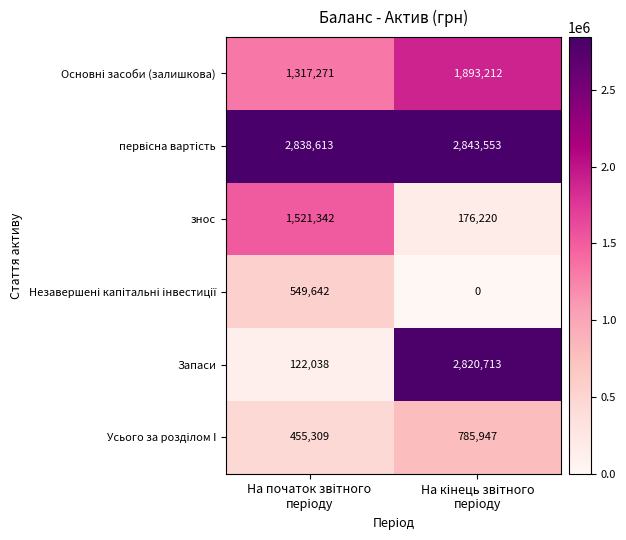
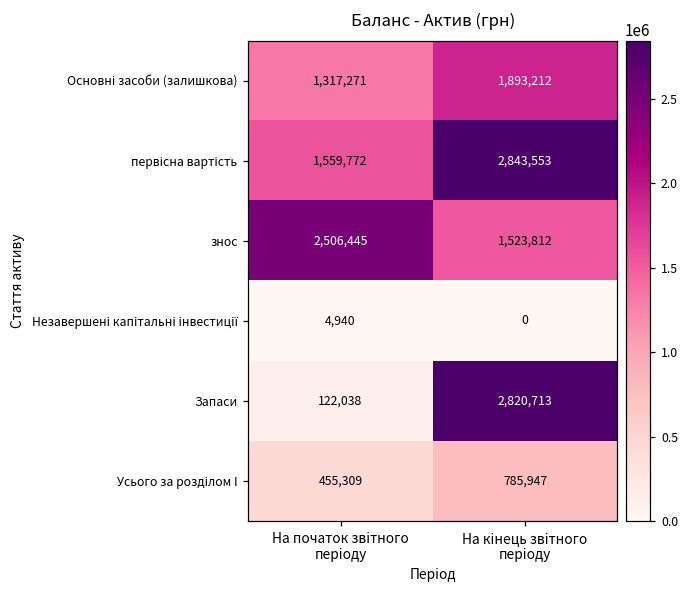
  {
    "Основні засоби (залишкова)": {
      "На початок звітного періоду": "1,317,271",
      "На кінець звітного періоду": "1,893,212"
    },
    "первісна вартість": {
-     "На початок звітного періоду": "2,838,613",
+     "На початок звітного періоду": "1,559,772",
      "На кінець звітного періоду": "2,843,553"
    },
    "знос": {
-     "На початок звітного періоду": "1,521,342",
-     "На кінець звітного періоду": "176,220"
+     "На початок звітного періоду": "2,506,445",
+     "На кінець звітного періоду": "1,523,812"
    },
    "Незавершені капітальні інвестиції": {
-     "На початок звітного періоду": "549,642",
+     "На початок звітного періоду": "4,940",
      "На кінець звітного періоду": "0"
    },
    "Запаси": {
      "На початок звітного періоду": "122,038",
      "На кінець звітного періоду": "2,820,713"
    },
    "Усього за розділом І": {
      "На початок звітного періоду": "455,309",
      "На кінець звітного періоду": "785,947"
    }
  }
